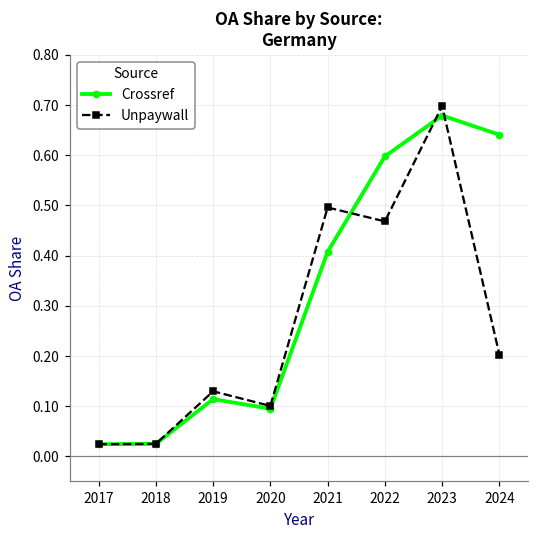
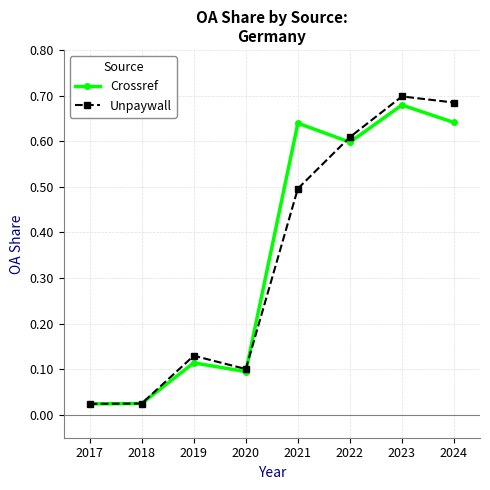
  {
    "Crossref": {
      "2019": 0.11,
      "2020": 0.09,
-     "2021": 0.41,
+     "2021": 0.64,
      "2022": 0.60,
      "2023": 0.68,
      "2024": 0.64
    },
    "Unpaywall": {
      "2019": 0.13,
      "2020": 0.10,
      "2021": 0.50,
-     "2022": 0.47,
+     "2022": 0.61,
      "2023": 0.70,
-     "2024": 0.20
+     "2024": 0.68
    }
  }
